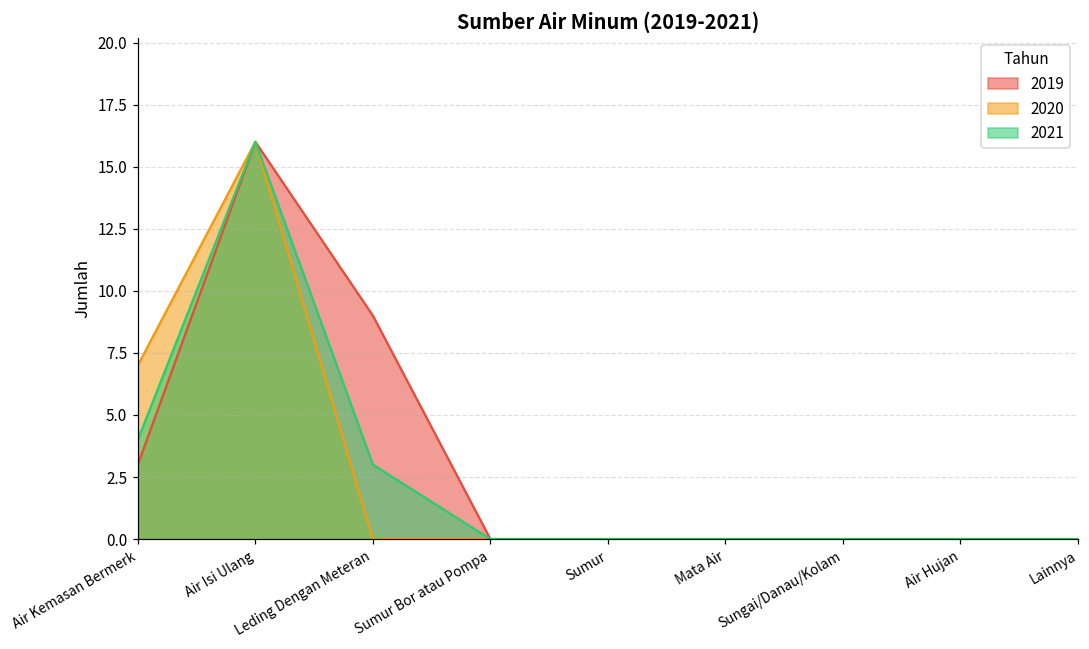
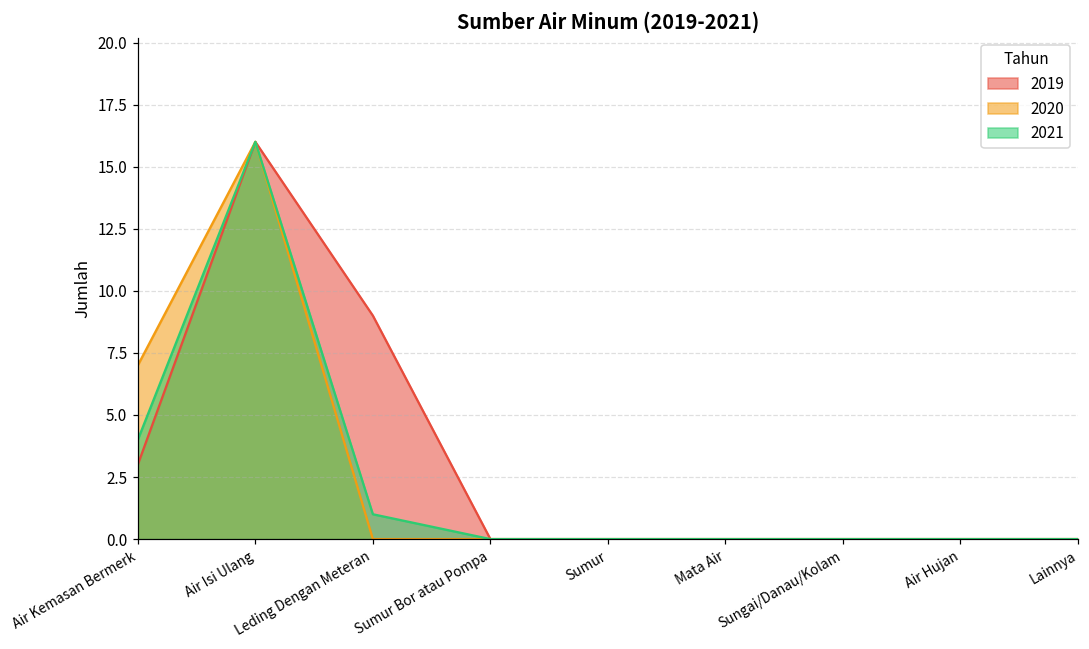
  {
    "2019": {
      "Air Kemasan Bermerk": 3,
      "Leding Dengan Meteran": 9
    },
    "2020": {
      "Air Kemasan Bermerk": 7,
      "Leding Dengan Meteran": 0
    },
    "2021": {
      "Air Kemasan Bermerk": 4,
-     "Leding Dengan Meteran": 3
+     "Leding Dengan Meteran": 1
    }
  }
